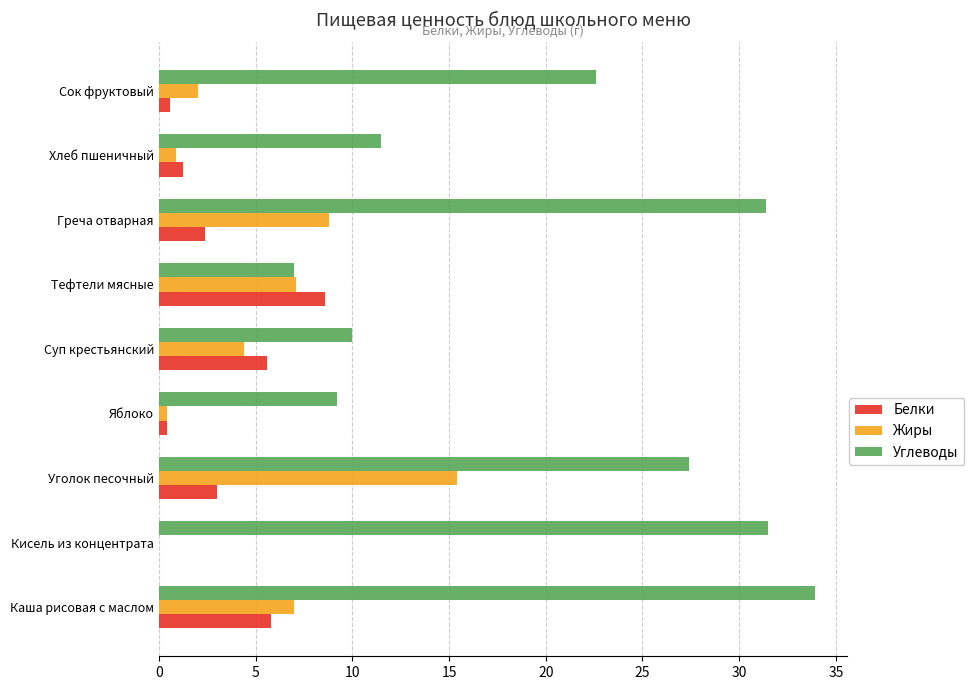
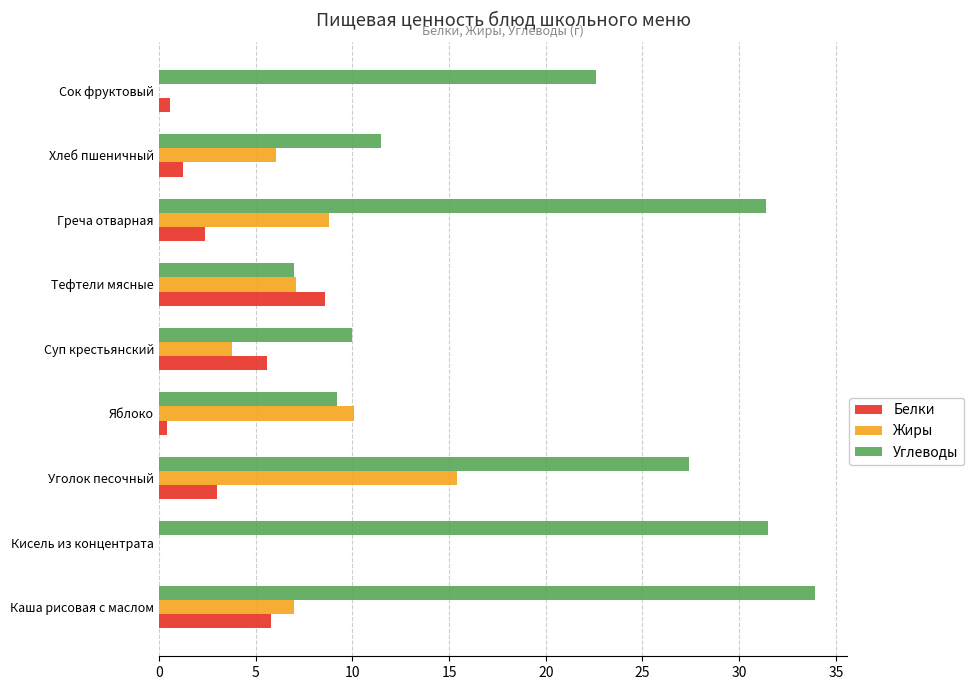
  {
    "Белки": {
      "Сок фруктовый": 0.6,
      "Хлеб пшеничный": 1.3,
      "Греча отварная": 2.4,
      "Тефтели мясные": 8.6,
      "Суп крестьянский": 5.6,
      "Яблоко": 0.4,
      "Уголок песочный": 3.0,
      "Кисель из концентрата": 0.0,
      "Каша рисовая с маслом": 5.8
    },
    "Жиры": {
-     "Сок фруктовый": 2,
-     "Хлеб пшеничный": 0.9,
+     "Сок фруктовый": 0,
+     "Хлеб пшеничный": 6.1,
      "Греча отварная": 8.8,
      "Тефтели мясные": 7.1,
-     "Суп крестьянский": 4.4,
-     "Яблоко": 0.4,
+     "Суп крестьянский": 3.8,
+     "Яблоко": 10.1,
      "Уголок песочный": 15.4,
      "Кисель из концентрата": 0.0,
      "Каша рисовая с маслом": 7.0
    },
    "Углеводы": {
      "Сок фруктовый": 22.6,
      "Хлеб пшеничный": 11.5,
      "Греча отварная": 31.4,
      "Тефтели мясные": 7.0,
      "Суп крестьянский": 10.0,
      "Яблоко": 9.2,
      "Уголок песочный": 27.4,
      "Кисель из концентрата": 31.5,
      "Каша рисовая с маслом": 33.9
    }
  }
